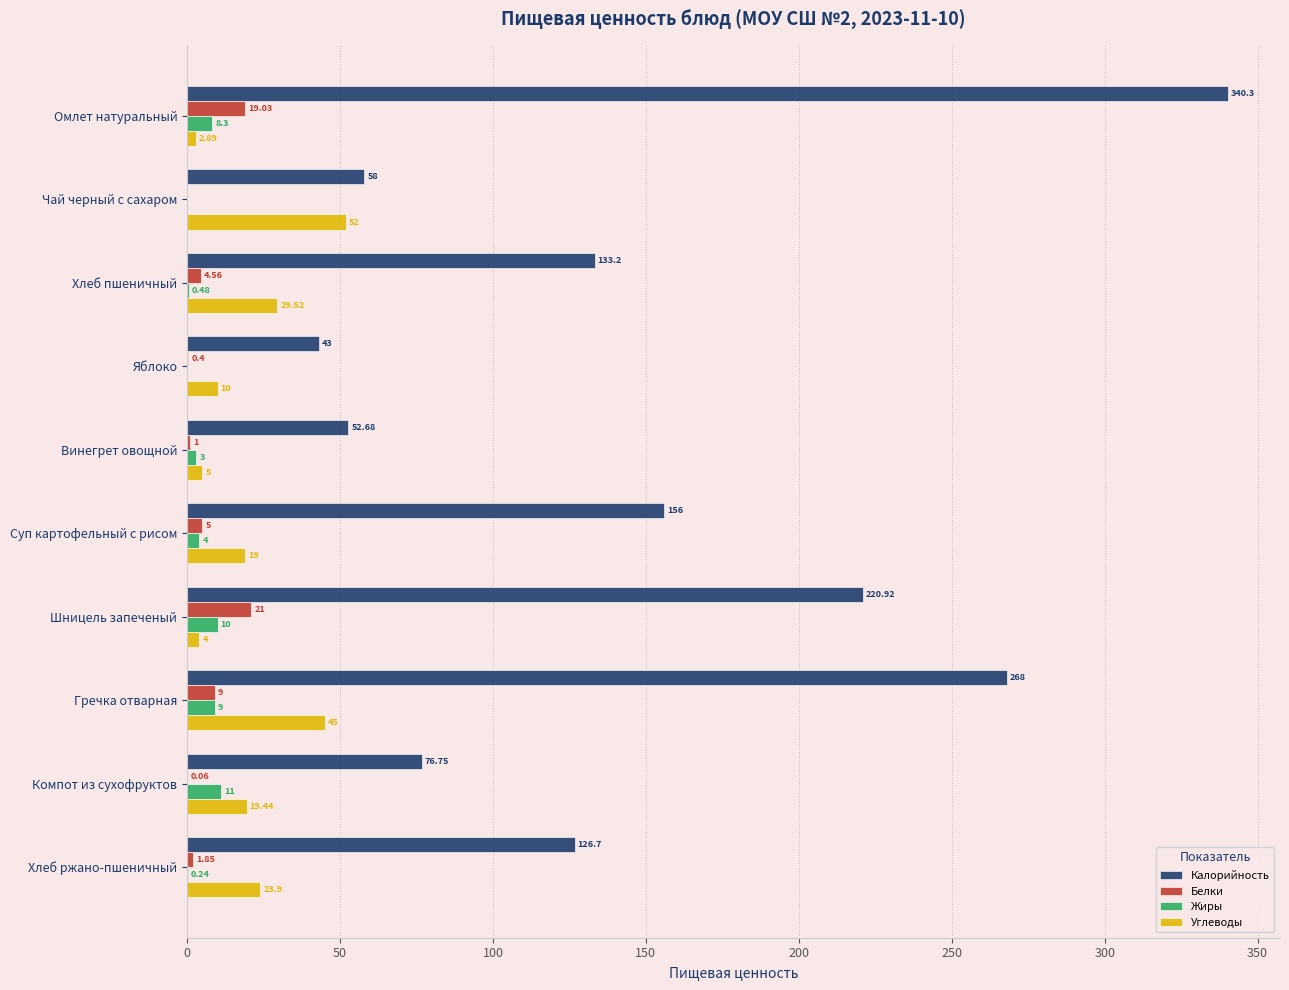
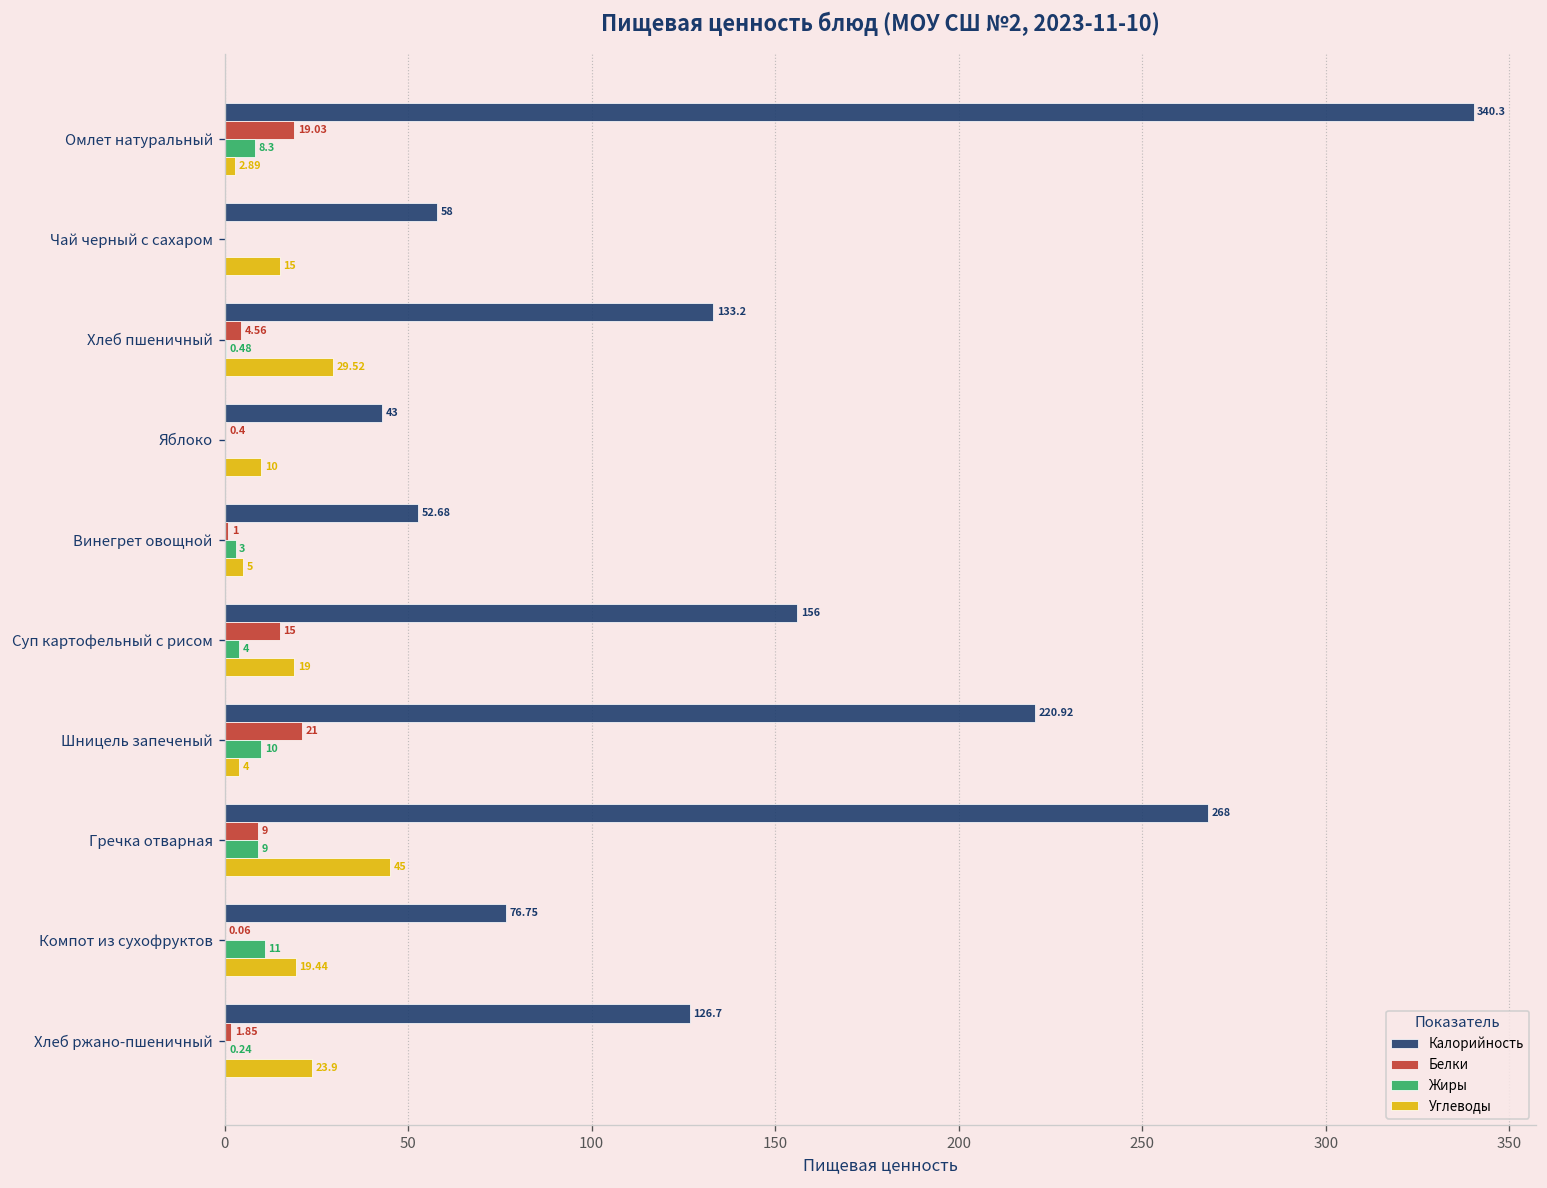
  {
    "Калорийность": {
      "Омлет натуральный": 340.3,
      "Чай черный с сахаром": 58,
      "Хлеб пшеничный": 133.2,
      "Яблоко": 43,
      "Винегрет овощной": 52.68,
      "Суп картофельный с рисом": 156,
      "Шницель запеченый": 220.92,
      "Гречка отварная": 268,
      "Компот из сухофруктов": 76.75,
      "Хлеб ржано-пшеничный": 126.7
    },
    "Белки": {
      "Омлет натуральный": 19.03,
      "Хлеб пшеничный": 4.56,
      "Яблоко": 0.4,
      "Винегрет овощной": 1,
-     "Суп картофельный с рисом": 5,
+     "Суп картофельный с рисом": 15,
      "Шницель запеченый": 21,
      "Гречка отварная": 9,
      "Компот из сухофруктов": 0.06,
      "Хлеб ржано-пшеничный": 1.85
    },
    "Жиры": {
      "Омлет натуральный": 8.3,
      "Хлеб пшеничный": 0.48,
      "Винегрет овощной": 3,
      "Суп картофельный с рисом": 4,
      "Шницель запеченый": 10,
      "Гречка отварная": 9,
      "Компот из сухофруктов": 11,
      "Хлеб ржано-пшеничный": 0.24
    },
    "Углеводы": {
      "Омлет натуральный": 2.89,
-     "Чай черный с сахаром": 52,
+     "Чай черный с сахаром": 15,
      "Хлеб пшеничный": 29.52,
      "Яблоко": 10,
      "Винегрет овощной": 5,
      "Суп картофельный с рисом": 19,
      "Шницель запеченый": 4,
      "Гречка отварная": 45,
      "Компот из сухофруктов": 19.44,
      "Хлеб ржано-пшеничный": 23.9
    }
  }
